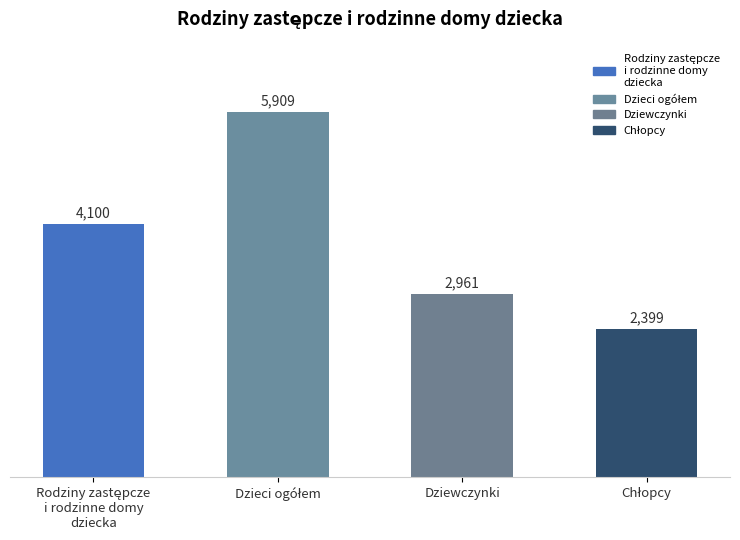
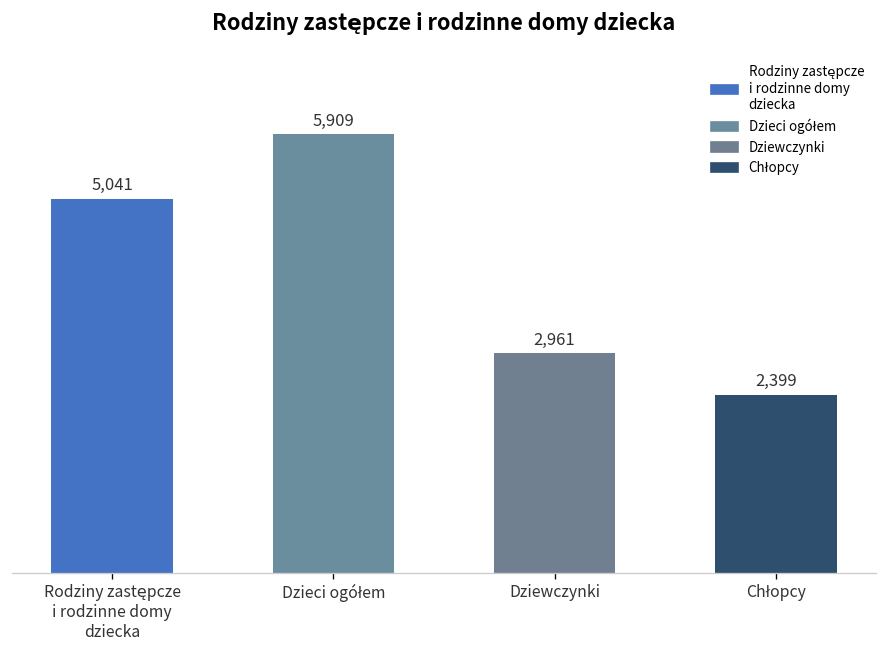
  {
-   "Rodziny zastępcze i rodzinne domy dziecka": "4,100",
+   "Rodziny zastępcze i rodzinne domy dziecka": "5,041",
    "Dzieci ogółem": "5,909",
    "Dziewczynki": "2,961",
    "Chłopcy": "2,399"
  }
